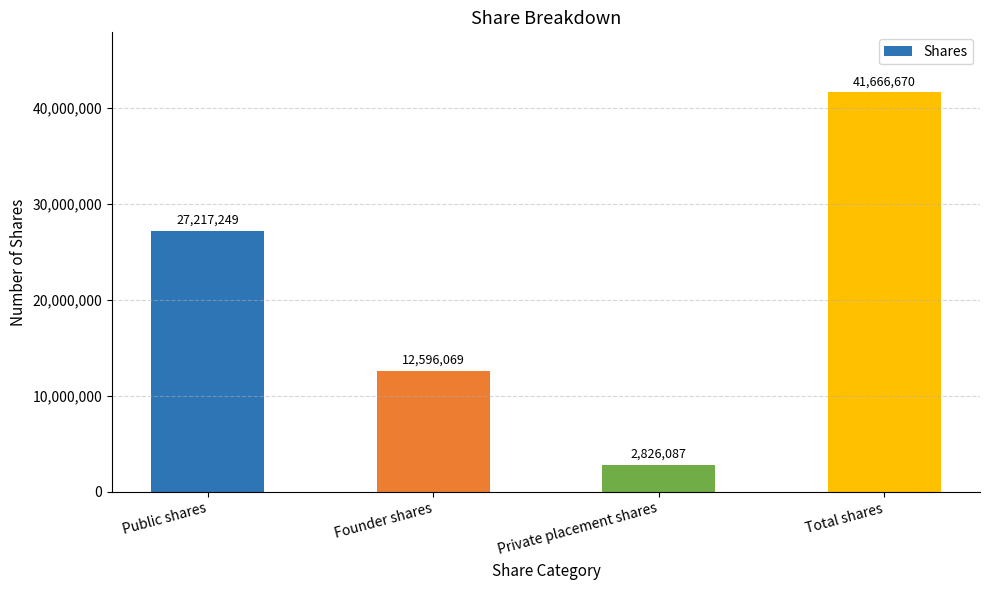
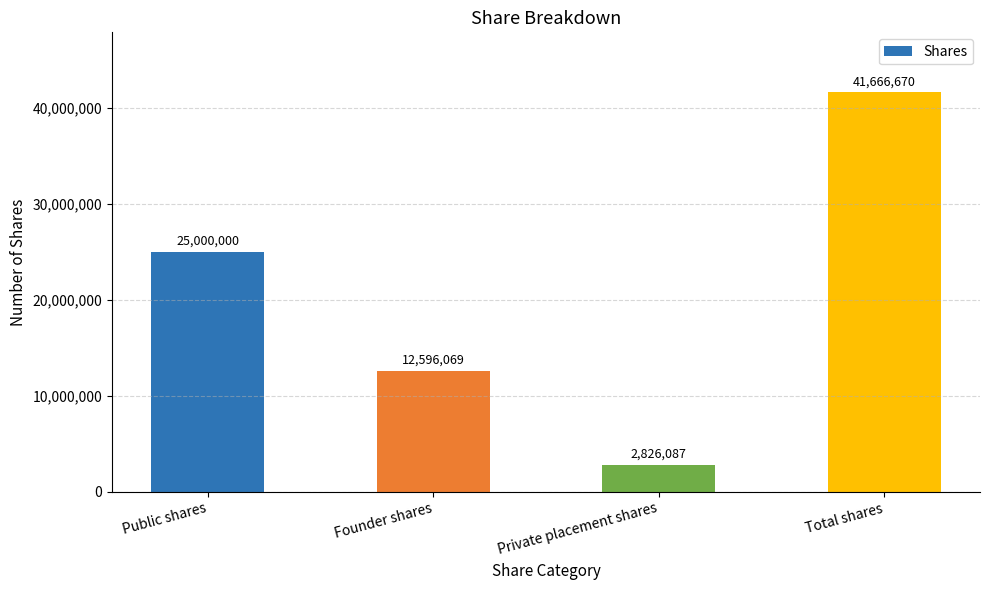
  {
-   "Public shares": "27,217,249",
+   "Public shares": "25,000,000",
    "Founder shares": "12,596,069",
    "Private placement shares": "2,826,087",
    "Total shares": "41,666,670"
  }
